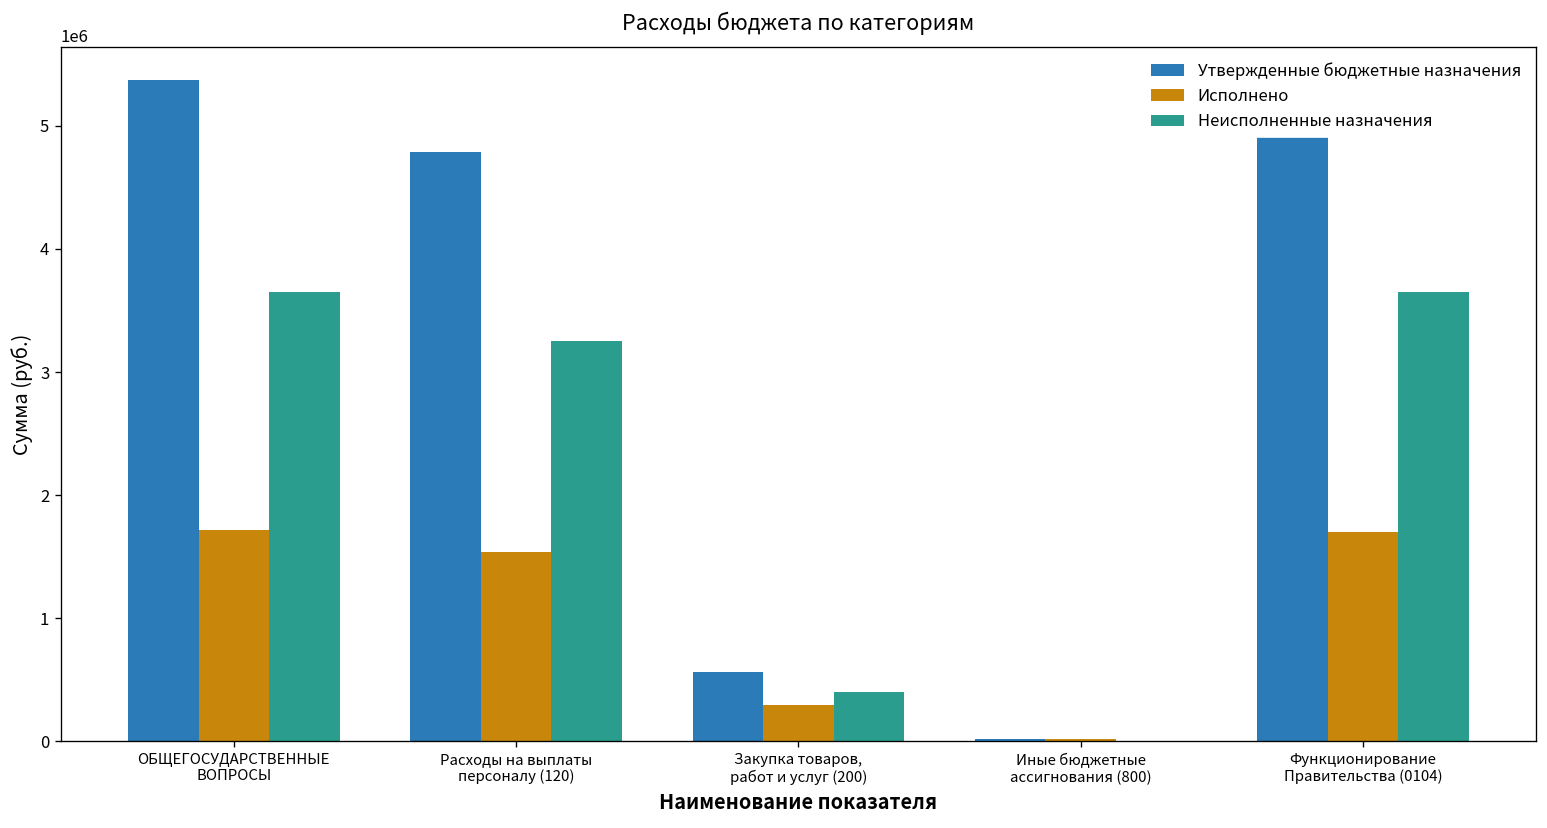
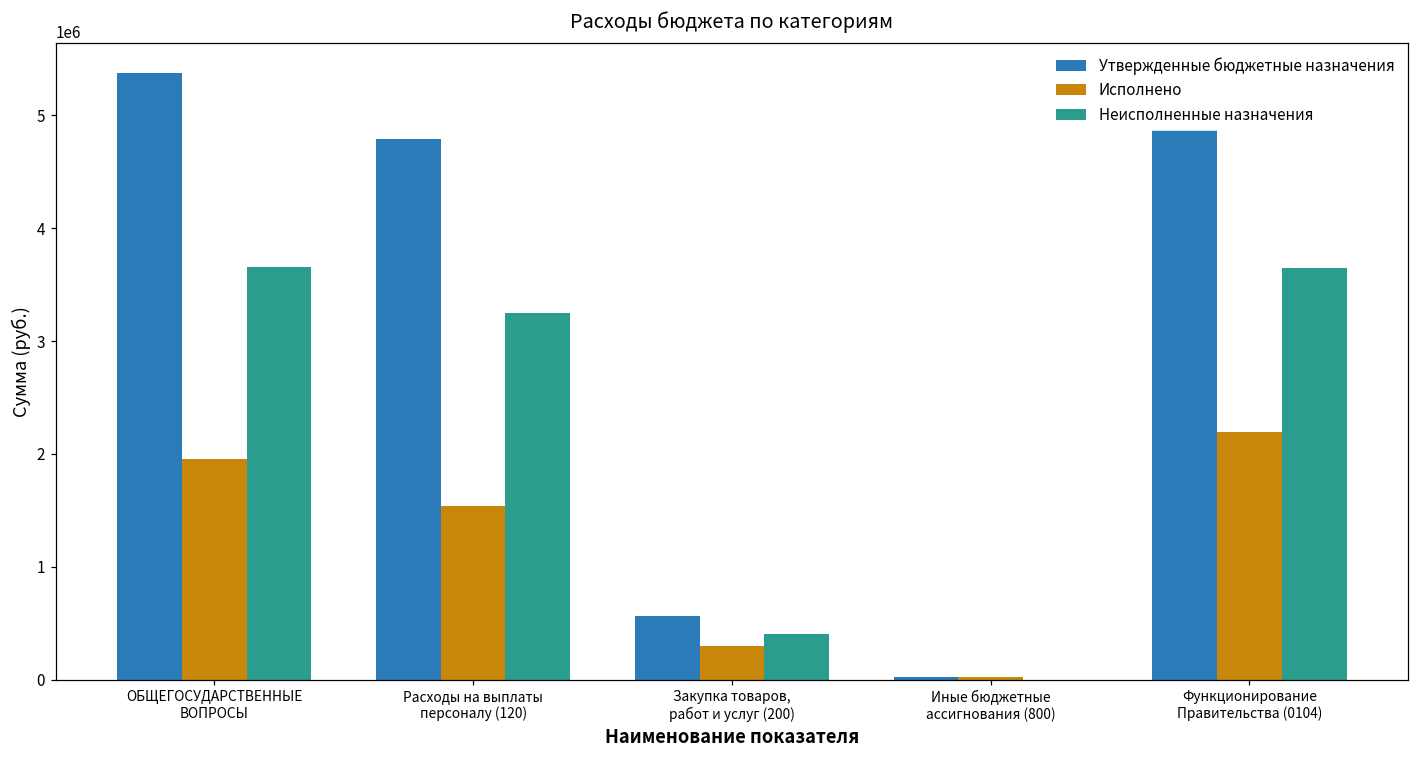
  {
    "Исполнено": {
-     "ОБЩЕГОСУДАРСТВЕННЫЕ ВОПРОСЫ": 1720000,
+     "ОБЩЕГОСУДАРСТВЕННЫЕ ВОПРОСЫ": 1950000,
      "Расходы на выплаты персоналу (120)": 1540000,
      "Закупка товаров, работ и услуг (200)": 300000,
-     "Функционирование Правительства (0104)": 1700000
+     "Функционирование Правительства (0104)": 2190000
    }
  }
